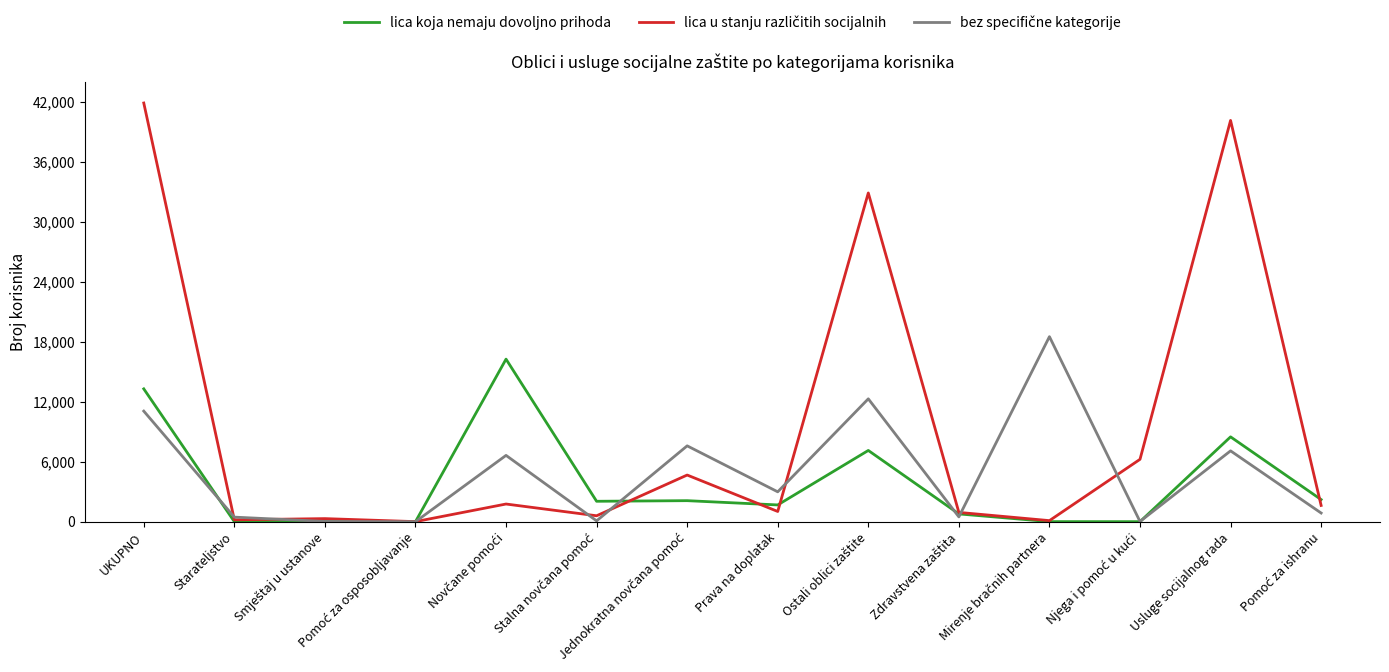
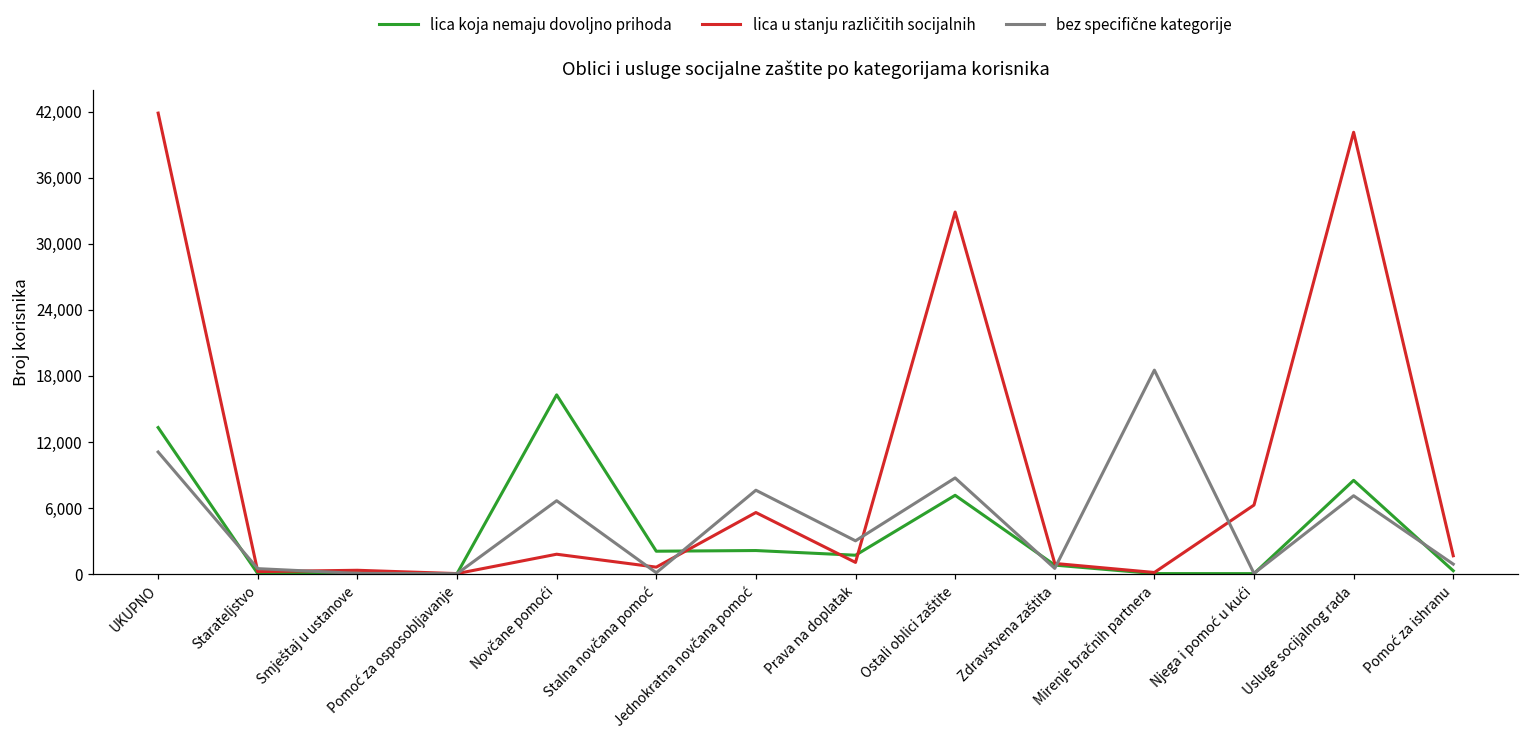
  {
    "lica koja nemaju dovoljno prihoda": {
      "UKUPNO": "13,300",
      "Novčane pomoći": "16,300",
      "Stalna novčana pomoć": "2,000",
      "Jednokratna novčana pomoć": "2,100",
      "Prava na doplatak": "1,700",
      "Ostali oblici zaštite": "7,100",
      "Usluge socijalnog rada": "8,500",
-     "Pomoć za ishranu": "2,200"
+     "Pomoć za ishranu": "300"
    },
    "lica u stanju različitih socijalnih": {
      "UKUPNO": "41,900",
      "Novčane pomoći": "1,800",
      "Stalna novčana pomoć": "600",
-     "Jednokratna novčana pomoć": "4,700",
+     "Jednokratna novčana pomoć": "5,600",
      "Prava na doplatak": "1,000",
      "Ostali oblici zaštite": "32,900",
      "Njega i pomoć u kući": "6,200",
      "Usluge socijalnog rada": "40,100",
      "Pomoć za ishranu": "1,600"
    },
    "bez specifične kategorije": {
      "UKUPNO": "11,100",
      "Starateljstvo": "500",
      "Novčane pomoći": "6,600",
      "Stalna novčana pomoć": "100",
      "Jednokratna novčana pomoć": "7,600",
      "Prava na doplatak": "3,000",
-     "Ostali oblici zaštite": "12,300",
+     "Ostali oblici zaštite": "8,700",
      "Zdravstvena zaštita": "500",
      "Mirenje bračnih partnera": "18,500",
      "Usluge socijalnog rada": "7,100",
      "Pomoć za ishranu": "900"
    }
  }
